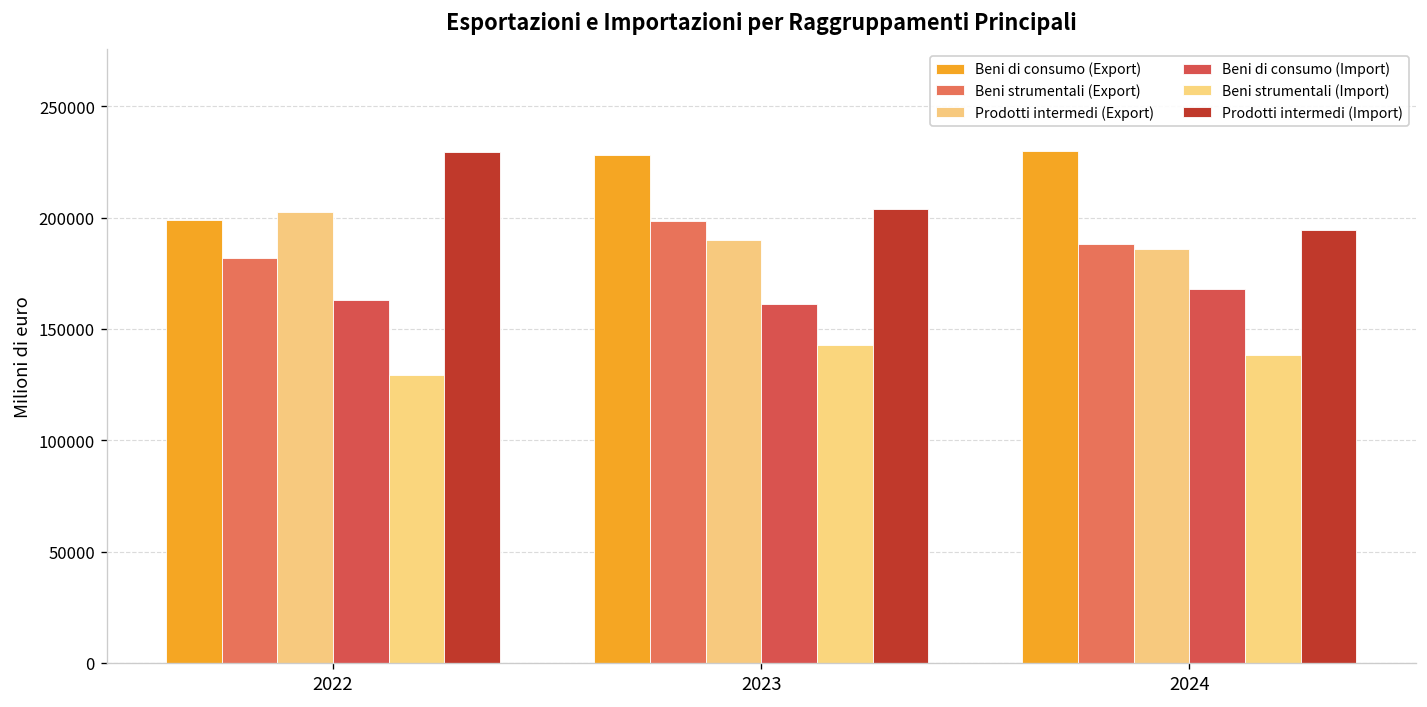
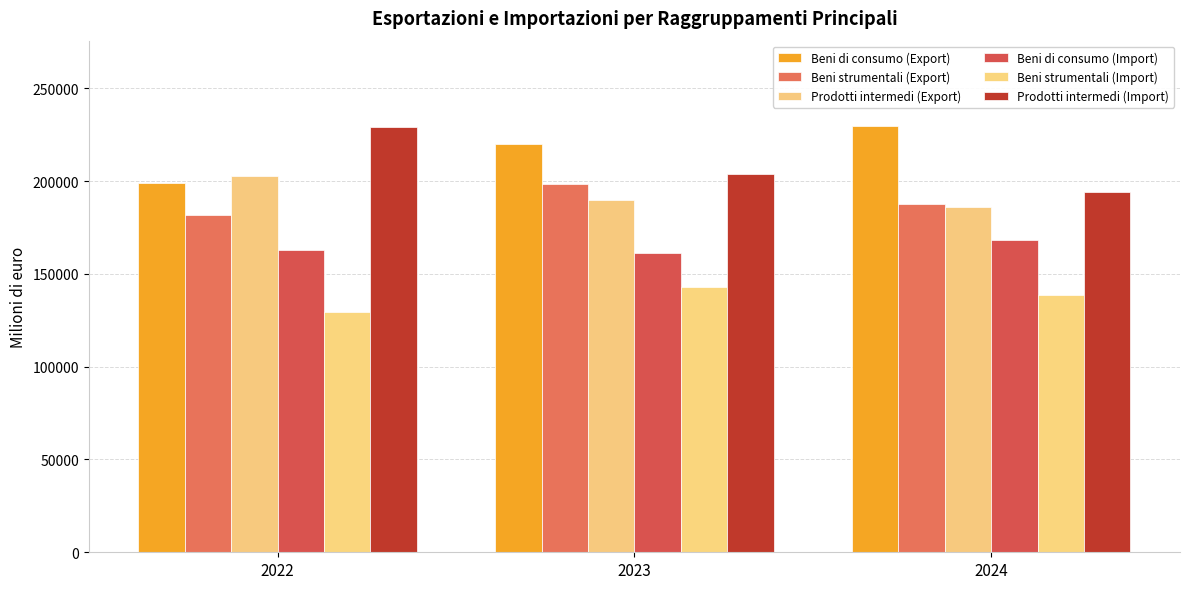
  {
    "Beni di consumo (Export)": {
      "2022": 199000,
-     "2023": 228000,
+     "2023": 220000,
      "2024": 230000
    }
  }
